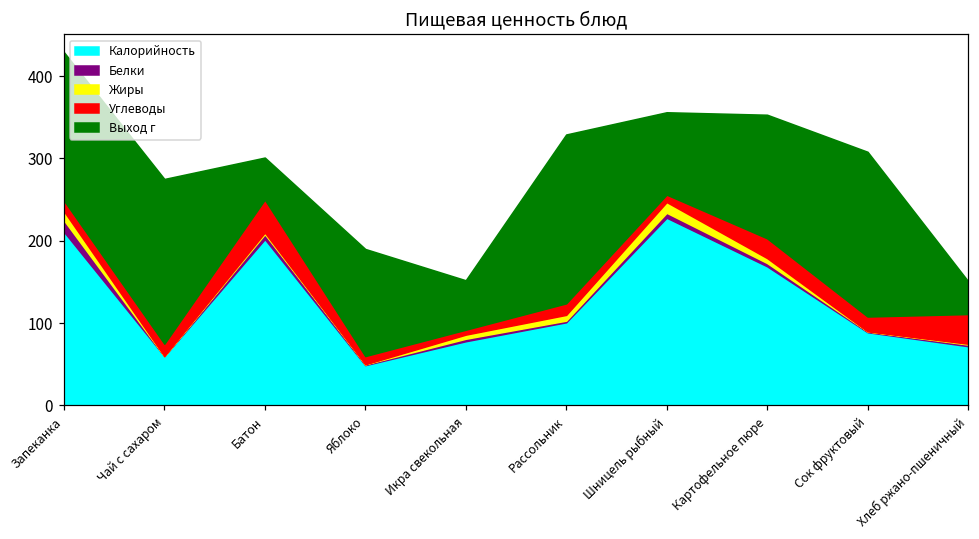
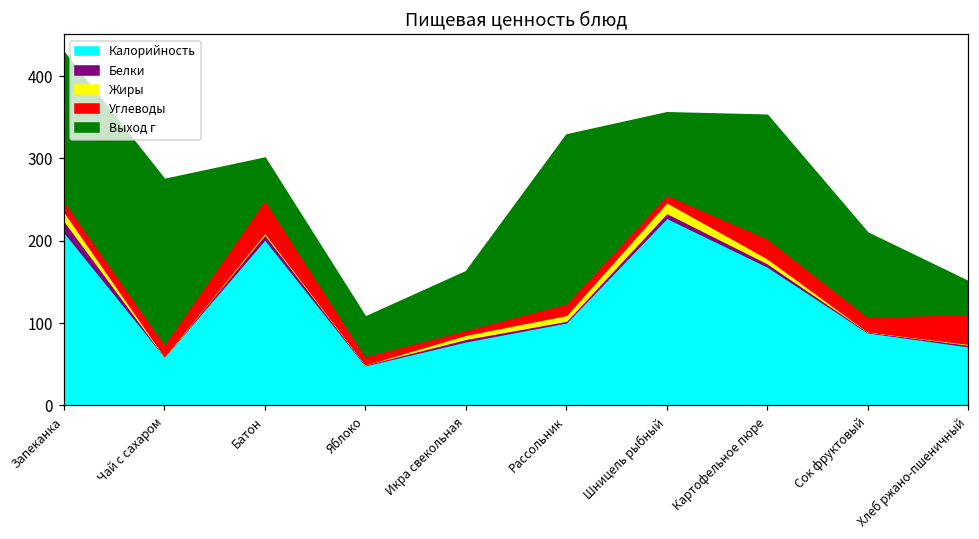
  {
    "Выход г": {
      "Запеканка": 180,
      "Чай с сахаром": 200,
      "Батон": 50,
-     "Яблоко": 130,
-     "Икра свекольная": 60,
+     "Яблоко": 50,
+     "Икра свекольная": 70,
      "Рассольник": 210,
      "Шницель рыбный": 100,
      "Картофельное пюре": 150,
-     "Сок фруктовый": 200,
+     "Сок фруктовый": 100,
      "Хлеб ржано-пшеничный": 40
    }
  }
